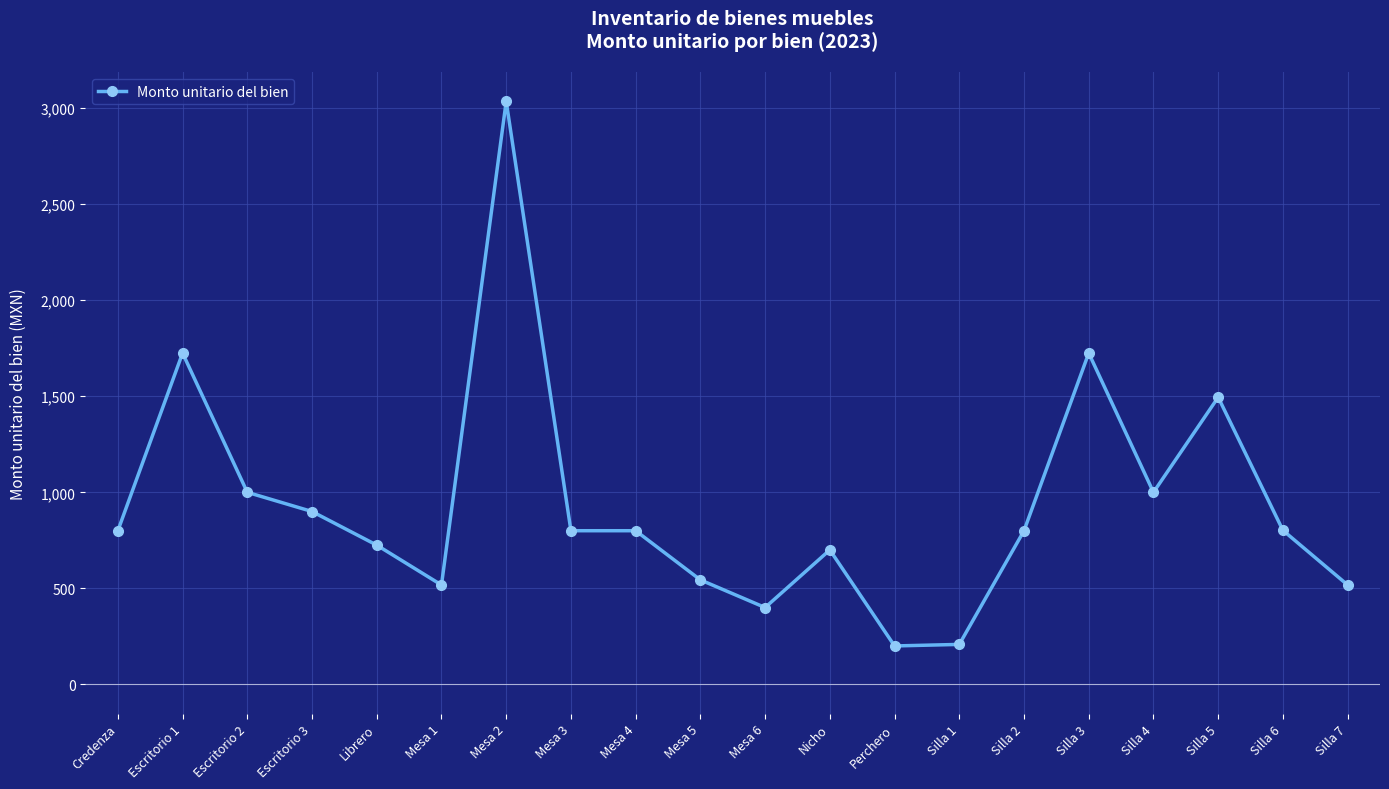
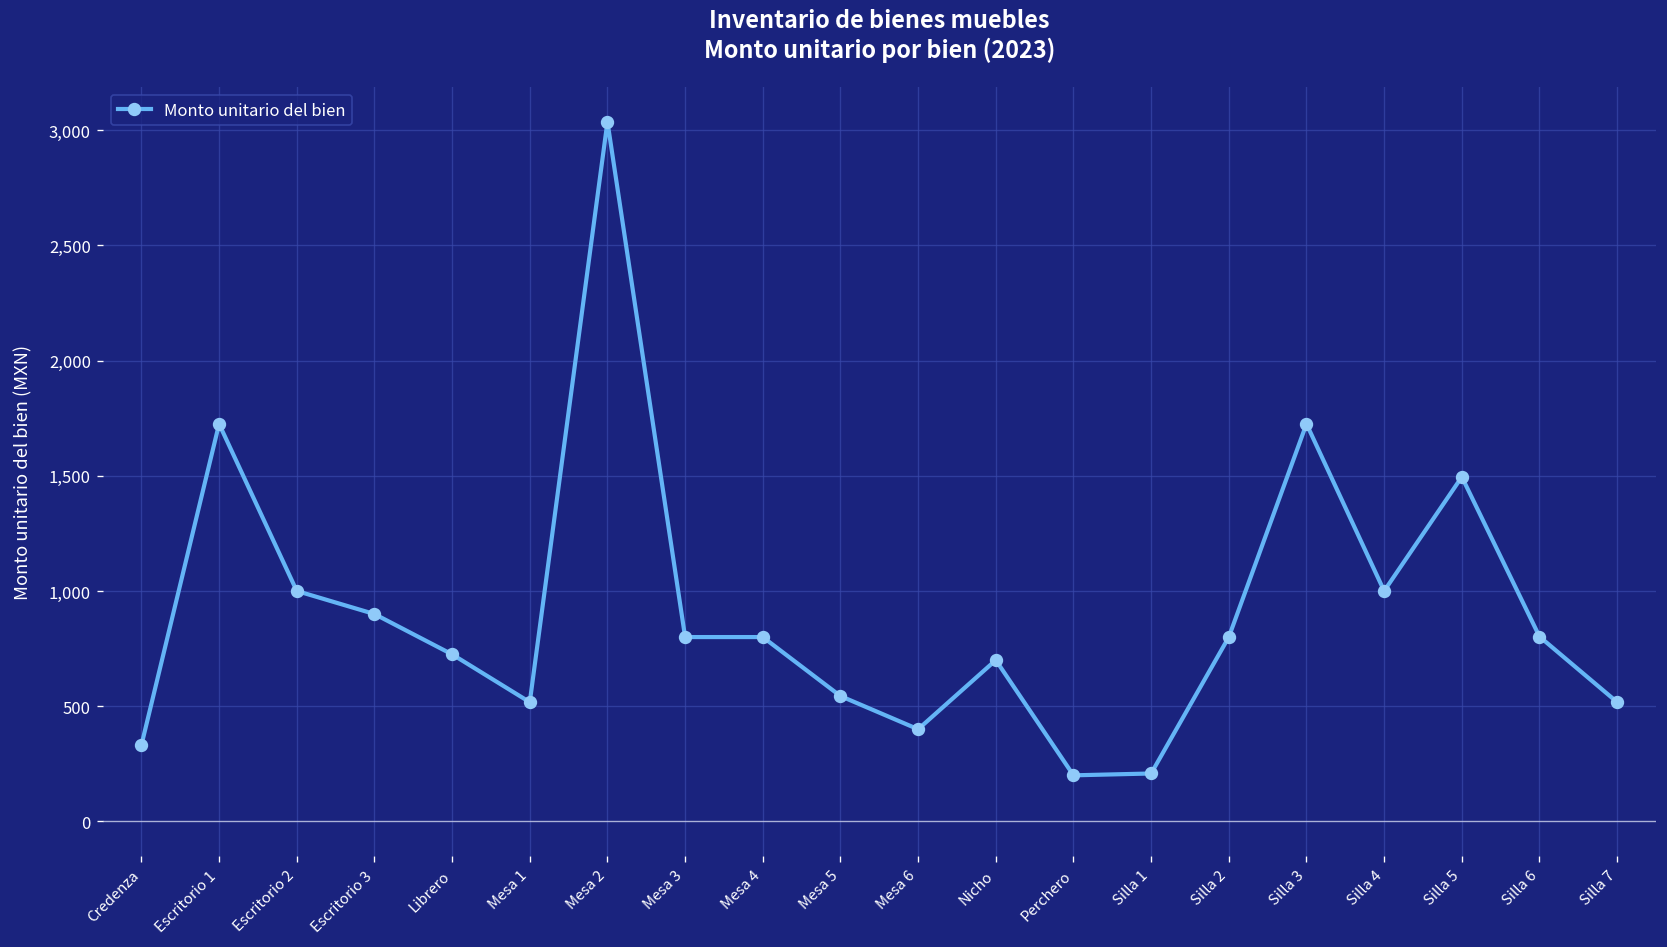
  {
-   "Credenza": "800",
+   "Credenza": "330",
    "Escritorio 1": "1,730",
    "Escritorio 2": "1,000",
    "Escritorio 3": "900",
    "Librero": "730",
    "Mesa 1": "520",
    "Mesa 2": "3,040",
    "Mesa 3": "800",
    "Mesa 4": "800",
    "Mesa 5": "540",
    "Mesa 6": "400",
    "Nicho": "700",
    "Perchero": "200",
    "Silla 1": "210",
    "Silla 2": "800",
    "Silla 3": "1,730",
    "Silla 4": "1,000",
    "Silla 5": "1,500",
    "Silla 6": "800",
    "Silla 7": "520"
  }
